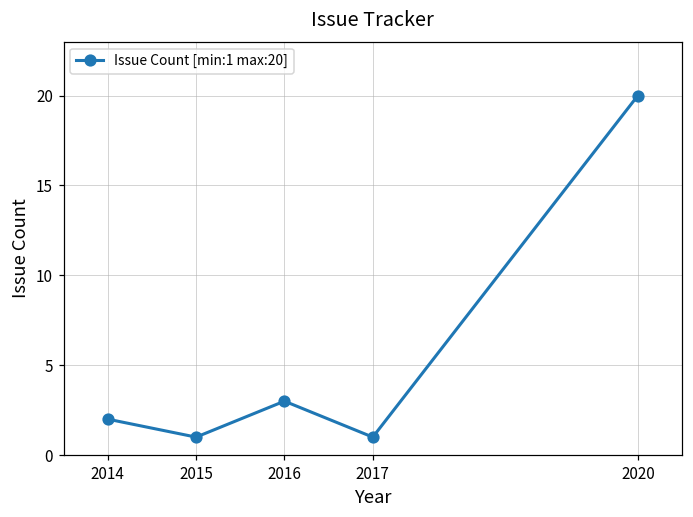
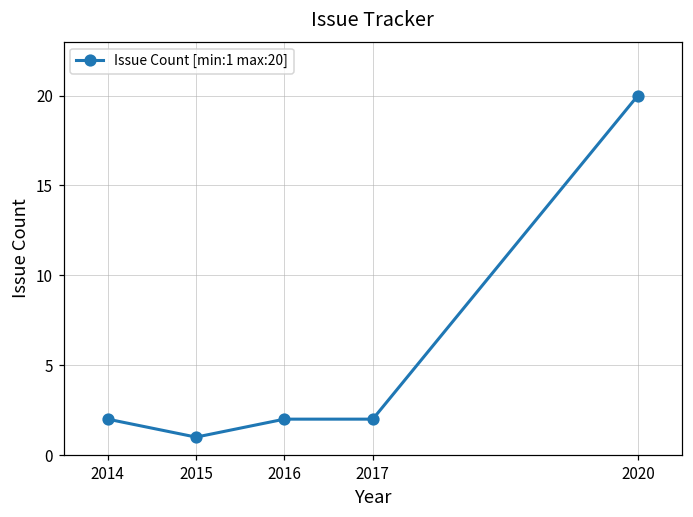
  {
    "2014": 2,
    "2015": 1,
-   "2016": 3,
-   "2017": 1,
+   "2016": 2,
+   "2017": 2,
    "2020": 20
  }
